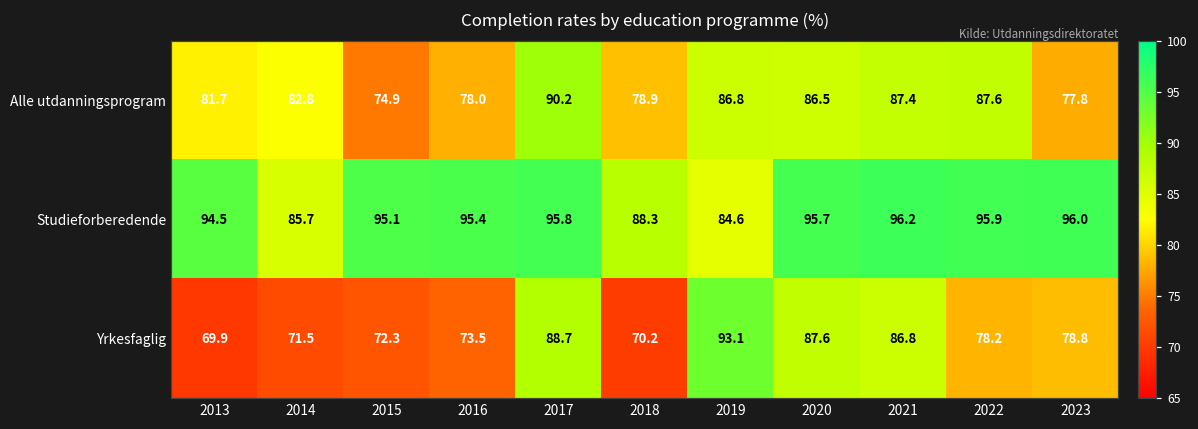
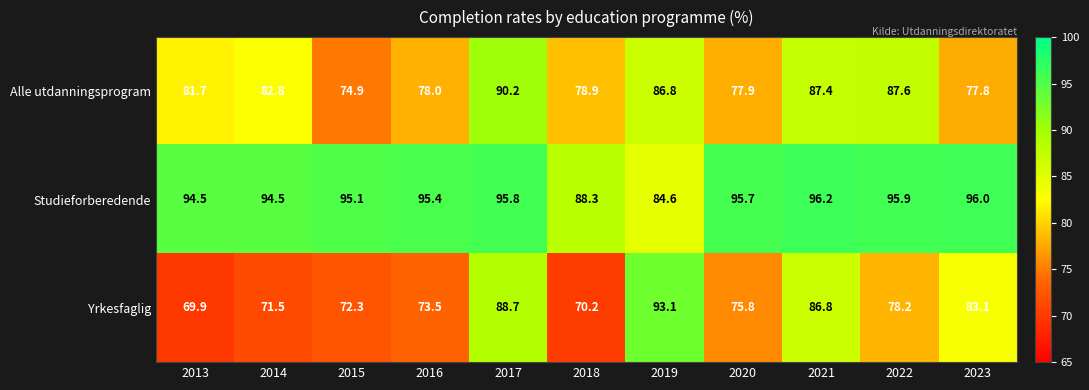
  {
    "Alle utdanningsprogram": {
      "2013": 81.7,
      "2014": 82.8,
      "2015": 74.9,
      "2016": 78.0,
      "2017": 90.2,
      "2018": 78.9,
      "2019": 86.8,
-     "2020": 86.5,
+     "2020": 77.9,
      "2021": 87.4,
      "2022": 87.6,
      "2023": 77.8
    },
    "Studieforberedende": {
      "2013": 94.5,
-     "2014": 85.7,
+     "2014": 94.5,
      "2015": 95.1,
      "2016": 95.4,
      "2017": 95.8,
      "2018": 88.3,
      "2019": 84.6,
      "2020": 95.7,
      "2021": 96.2,
      "2022": 95.9,
      "2023": 96.0
    },
    "Yrkesfaglig": {
      "2013": 69.9,
      "2014": 71.5,
      "2015": 72.3,
      "2016": 73.5,
      "2017": 88.7,
      "2018": 70.2,
      "2019": 93.1,
-     "2020": 87.6,
+     "2020": 75.8,
      "2021": 86.8,
      "2022": 78.2,
-     "2023": 78.8
+     "2023": 83.1
    }
  }
